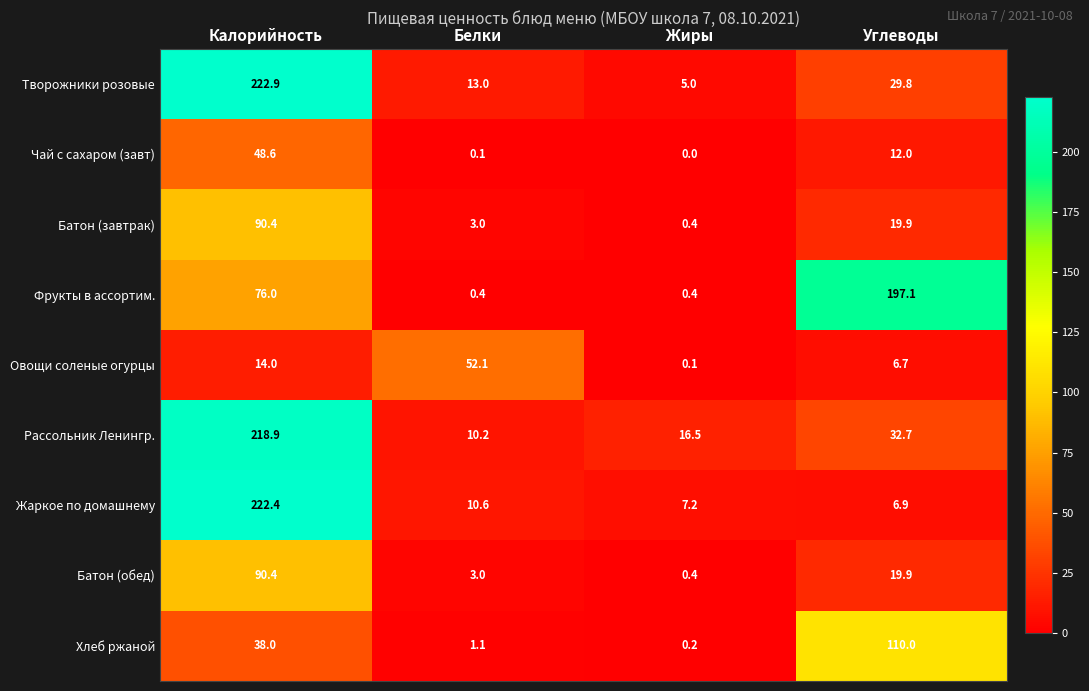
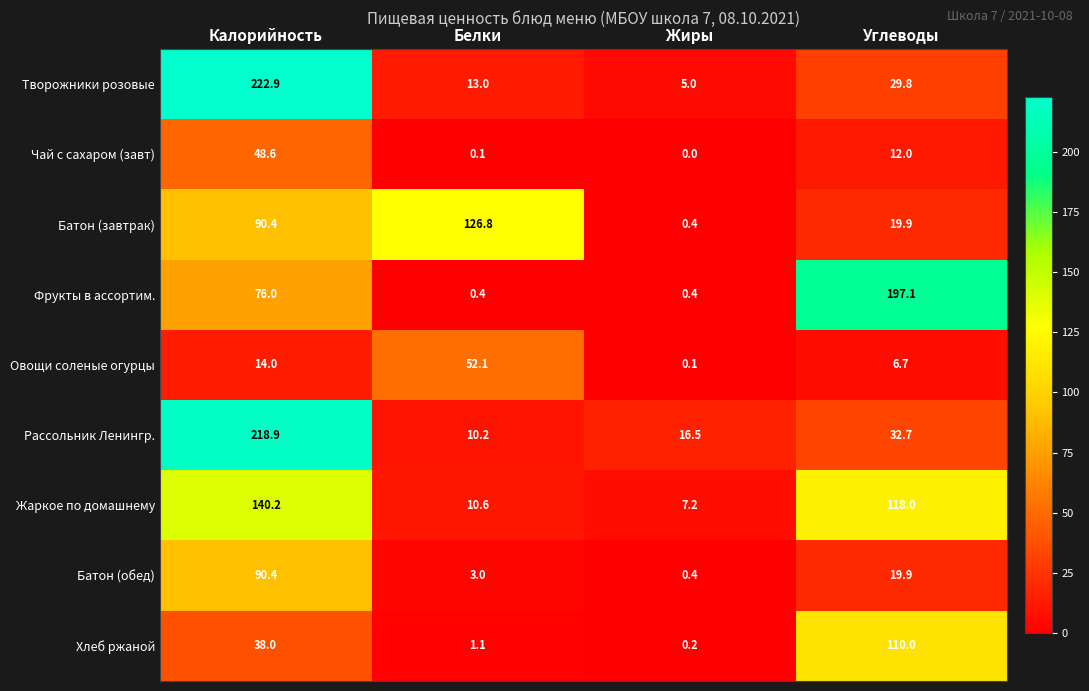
  {
    "Творожники розовые": {
      "Калорийность": 222.9,
      "Белки": 13.0,
      "Жиры": 5.0,
      "Углеводы": 29.8
    },
    "Чай с сахаром (завт)": {
      "Калорийность": 48.6,
      "Белки": 0.1,
      "Жиры": 0.0,
      "Углеводы": 12.0
    },
    "Батон (завтрак)": {
      "Калорийность": 90.4,
-     "Белки": 3.0,
+     "Белки": 126.8,
      "Жиры": 0.4,
      "Углеводы": 19.9
    },
    "Фрукты в ассортим.": {
      "Калорийность": 76.0,
      "Белки": 0.4,
      "Жиры": 0.4,
      "Углеводы": 197.1
    },
    "Овощи соленые огурцы": {
      "Калорийность": 14.0,
      "Белки": 52.1,
      "Жиры": 0.1,
      "Углеводы": 6.7
    },
    "Рассольник Ленингр.": {
      "Калорийность": 218.9,
      "Белки": 10.2,
      "Жиры": 16.5,
      "Углеводы": 32.7
    },
    "Жаркое по домашнему": {
-     "Калорийность": 222.4,
+     "Калорийность": 140.2,
      "Белки": 10.6,
      "Жиры": 7.2,
-     "Углеводы": 6.9
+     "Углеводы": 118.0
    },
    "Батон (обед)": {
      "Калорийность": 90.4,
      "Белки": 3.0,
      "Жиры": 0.4,
      "Углеводы": 19.9
    },
    "Хлеб ржаной": {
      "Калорийность": 38.0,
      "Белки": 1.1,
      "Жиры": 0.2,
      "Углеводы": 110.0
    }
  }
